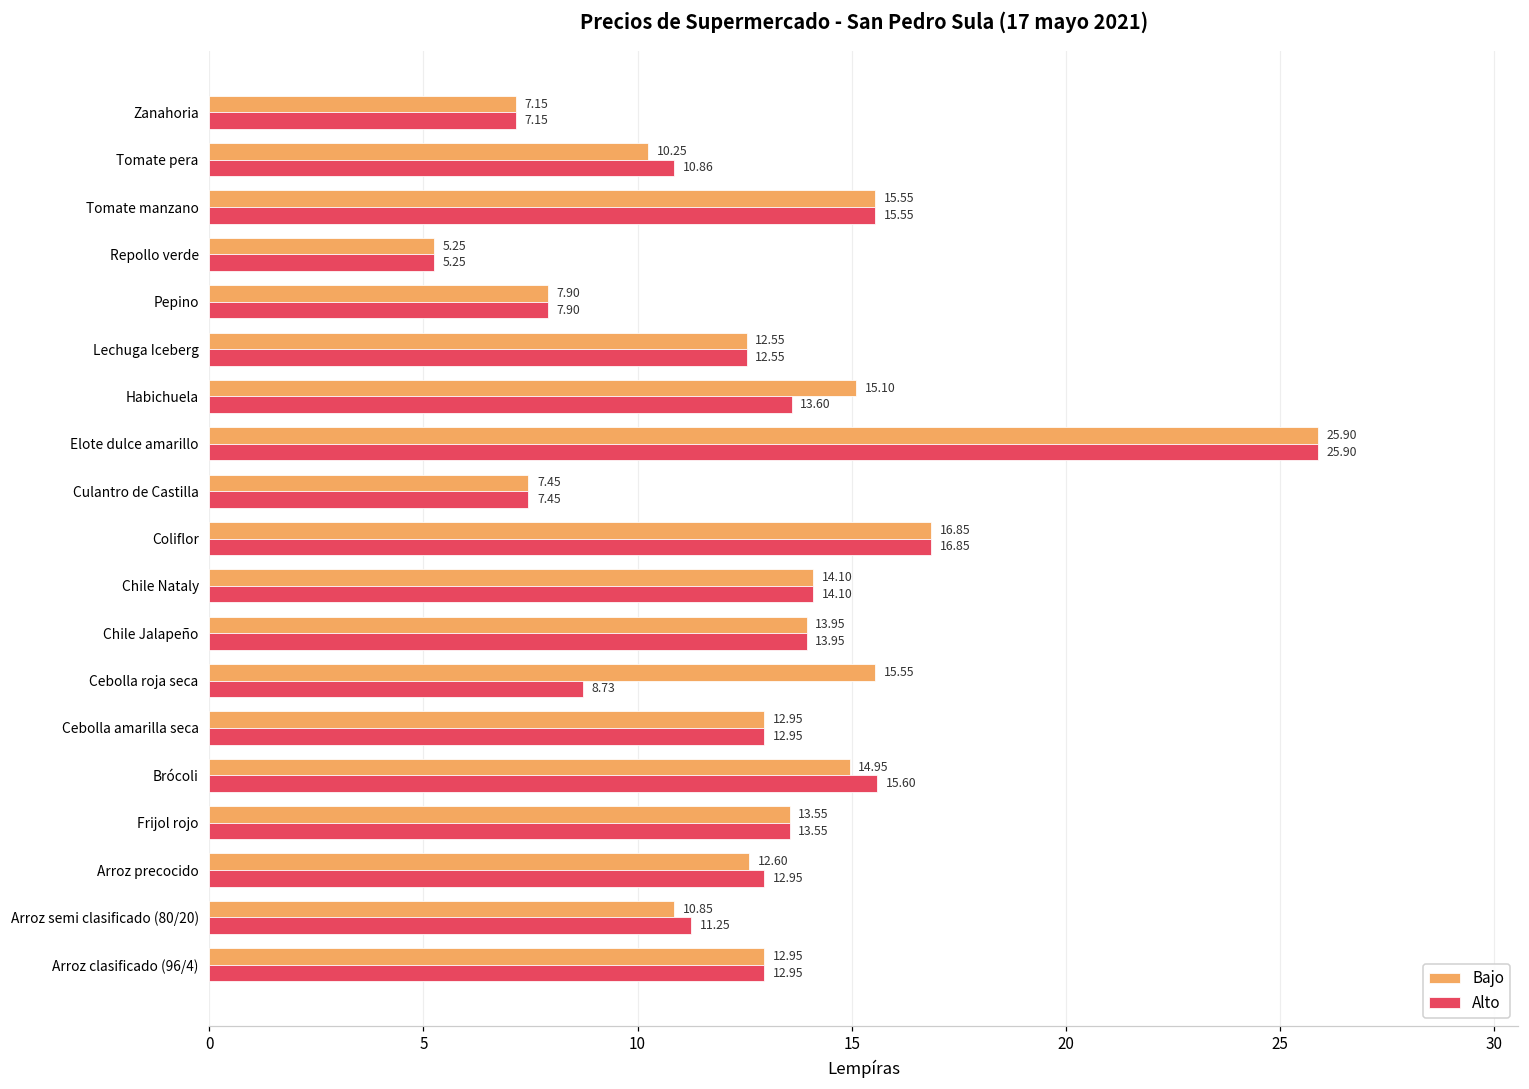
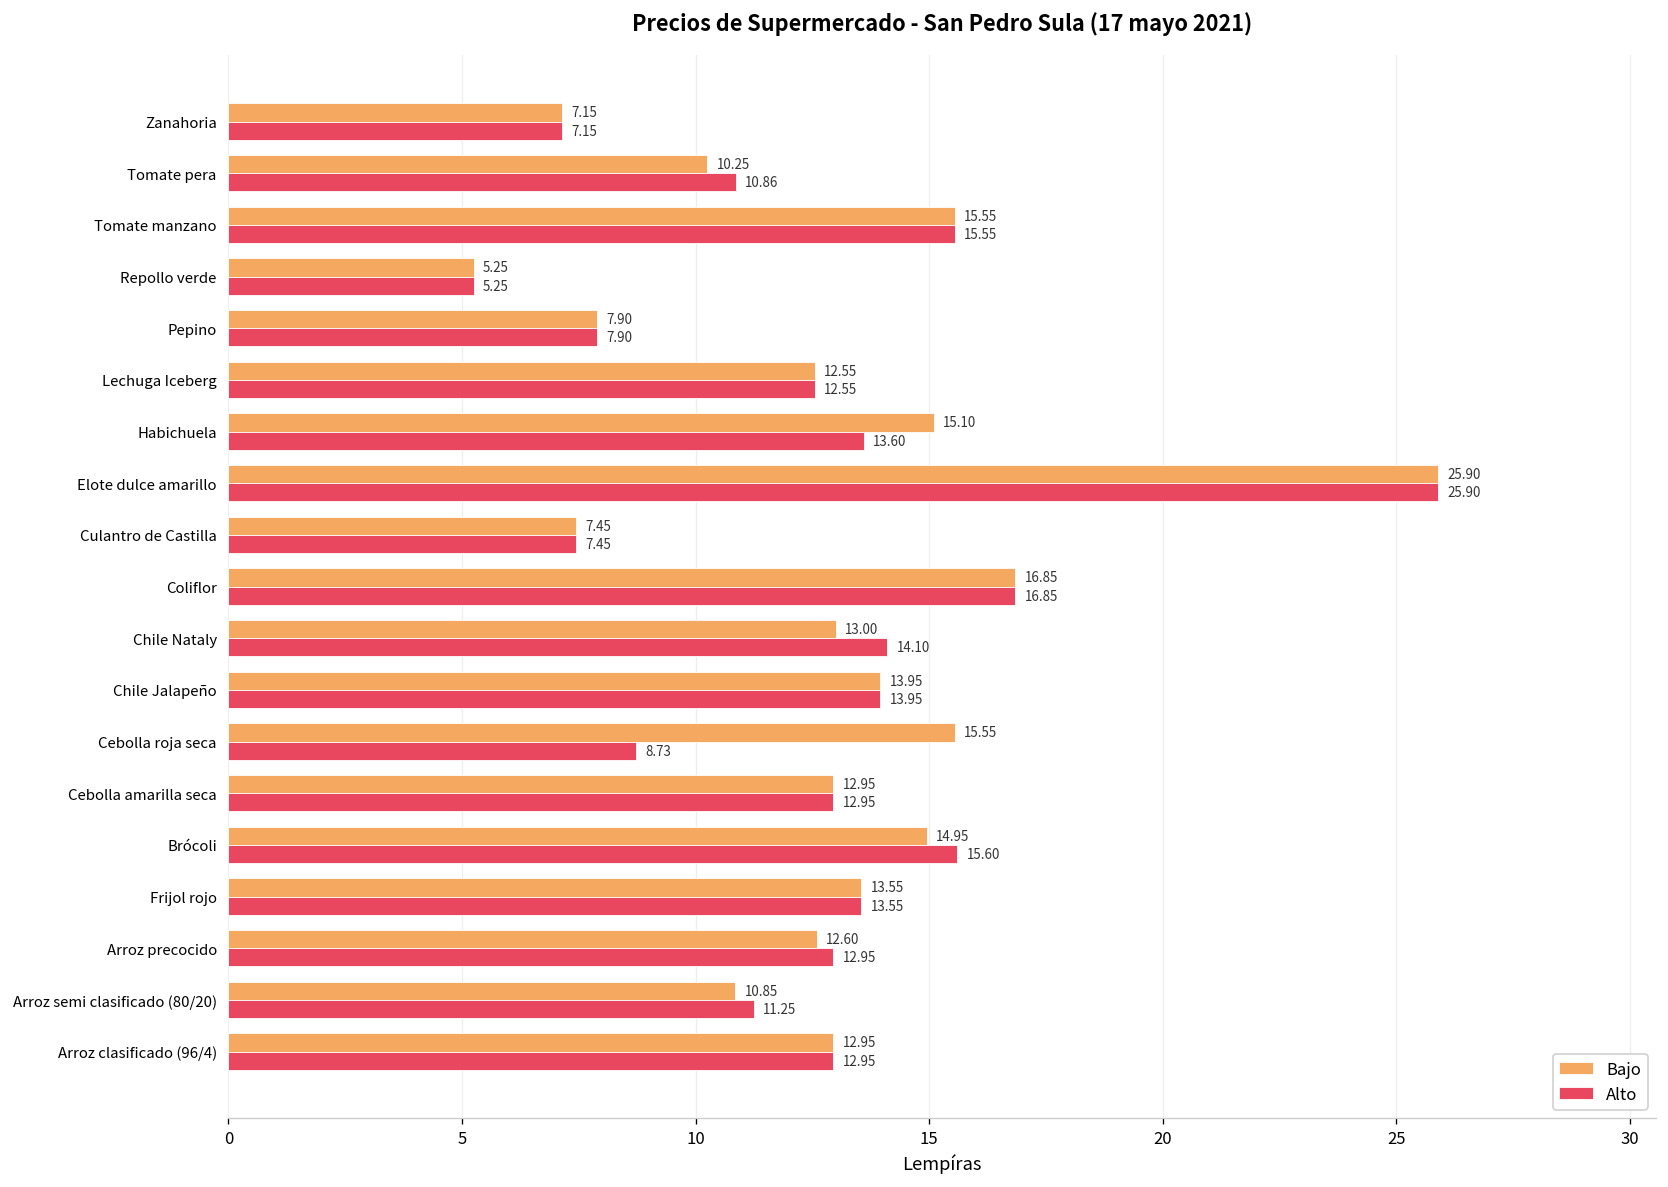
  {
    "Bajo": {
      "Zanahoria": 7.15,
      "Tomate pera": 10.25,
      "Tomate manzano": 15.55,
      "Repollo verde": 5.25,
      "Pepino": 7.90,
      "Lechuga Iceberg": 12.55,
      "Habichuela": 15.10,
      "Elote dulce amarillo": 25.90,
      "Culantro de Castilla": 7.45,
      "Coliflor": 16.85,
-     "Chile Nataly": 14.10,
+     "Chile Nataly": 13.00,
      "Chile Jalapeño": 13.95,
      "Cebolla roja seca": 15.55,
      "Cebolla amarilla seca": 12.95,
      "Brócoli": 14.95,
      "Frijol rojo": 13.55,
      "Arroz precocido": 12.60,
      "Arroz semi clasificado (80/20)": 10.85,
      "Arroz clasificado (96/4)": 12.95
    },
    "Alto": {
      "Zanahoria": 7.15,
      "Tomate pera": 10.86,
      "Tomate manzano": 15.55,
      "Repollo verde": 5.25,
      "Pepino": 7.90,
      "Lechuga Iceberg": 12.55,
      "Habichuela": 13.60,
      "Elote dulce amarillo": 25.90,
      "Culantro de Castilla": 7.45,
      "Coliflor": 16.85,
      "Chile Nataly": 14.10,
      "Chile Jalapeño": 13.95,
      "Cebolla roja seca": 8.73,
      "Cebolla amarilla seca": 12.95,
      "Brócoli": 15.60,
      "Frijol rojo": 13.55,
      "Arroz precocido": 12.95,
      "Arroz semi clasificado (80/20)": 11.25,
      "Arroz clasificado (96/4)": 12.95
    }
  }
